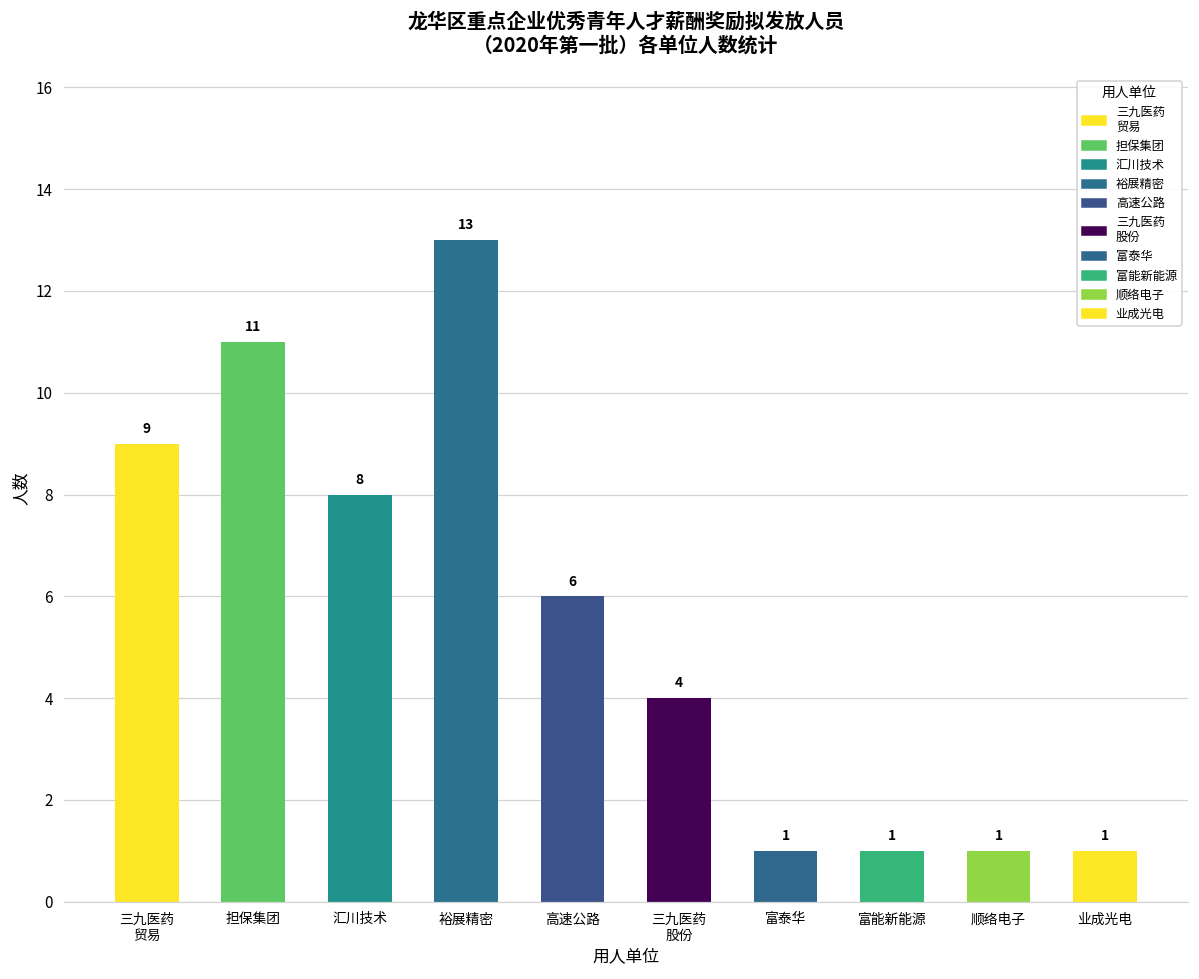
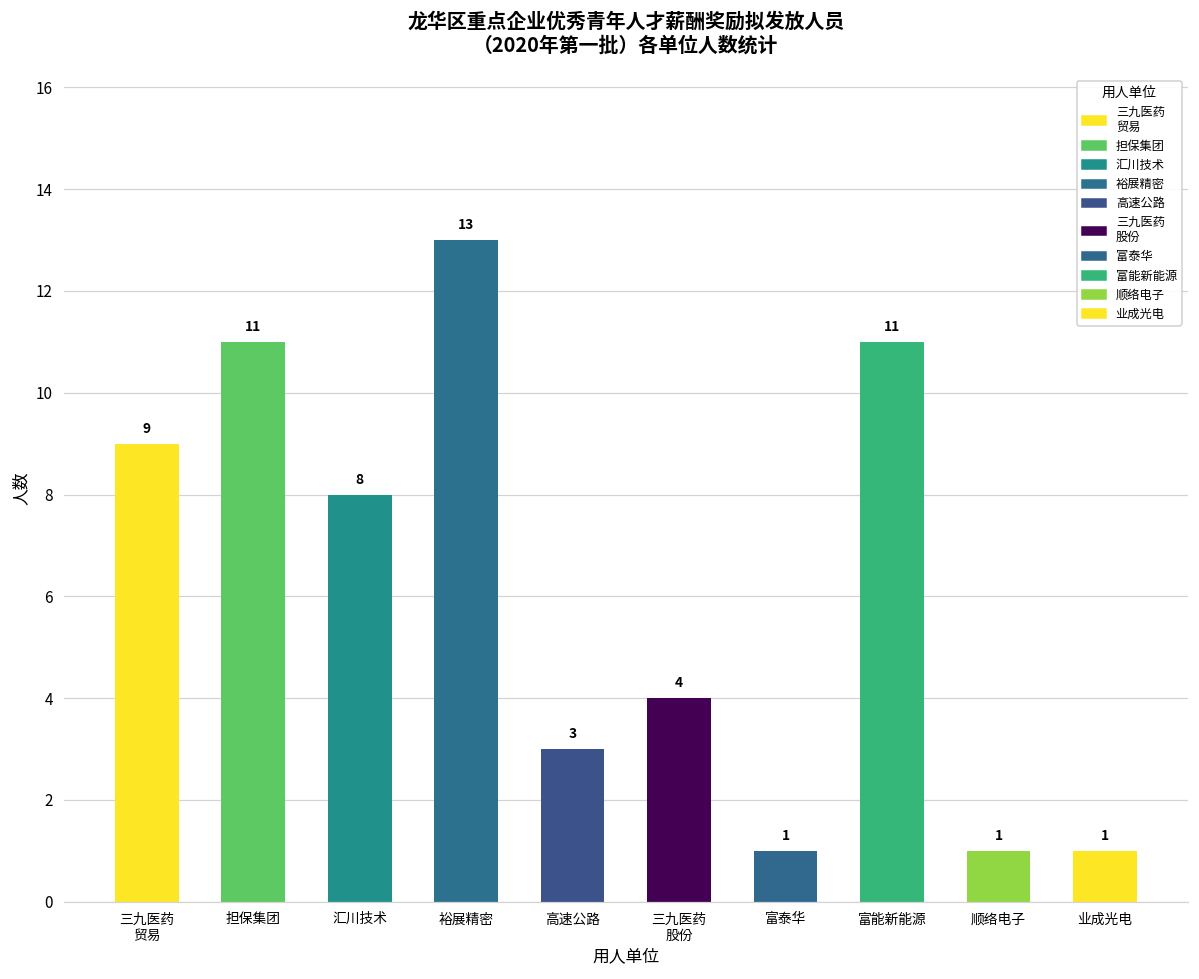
  {
    "三九医药 贸易": 9,
    "担保集团": 11,
    "汇川技术": 8,
    "裕展精密": 13,
-   "高速公路": 6,
+   "高速公路": 3,
    "三九医药 股份": 4,
    "富泰华": 1,
-   "富能新能源": 1,
+   "富能新能源": 11,
    "顺络电子": 1,
    "业成光电": 1
  }
